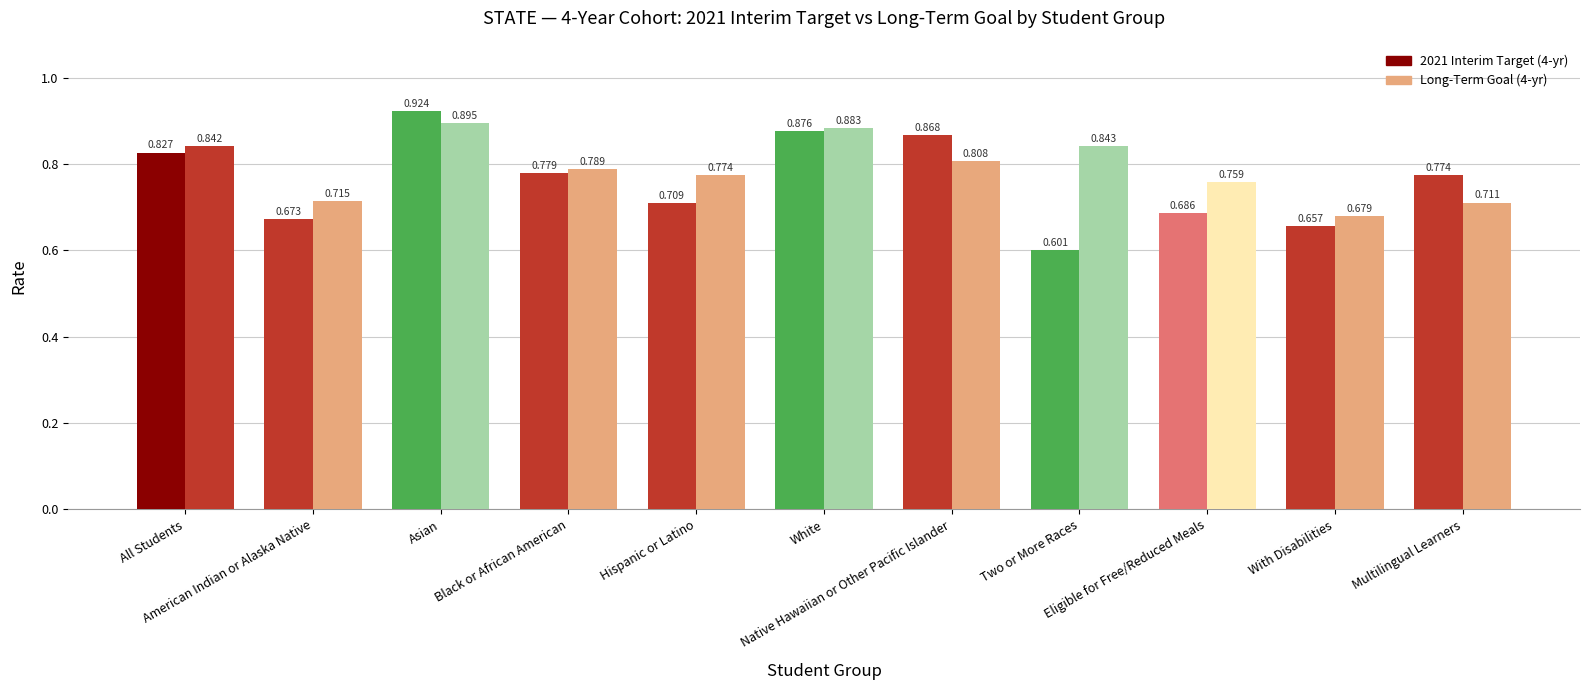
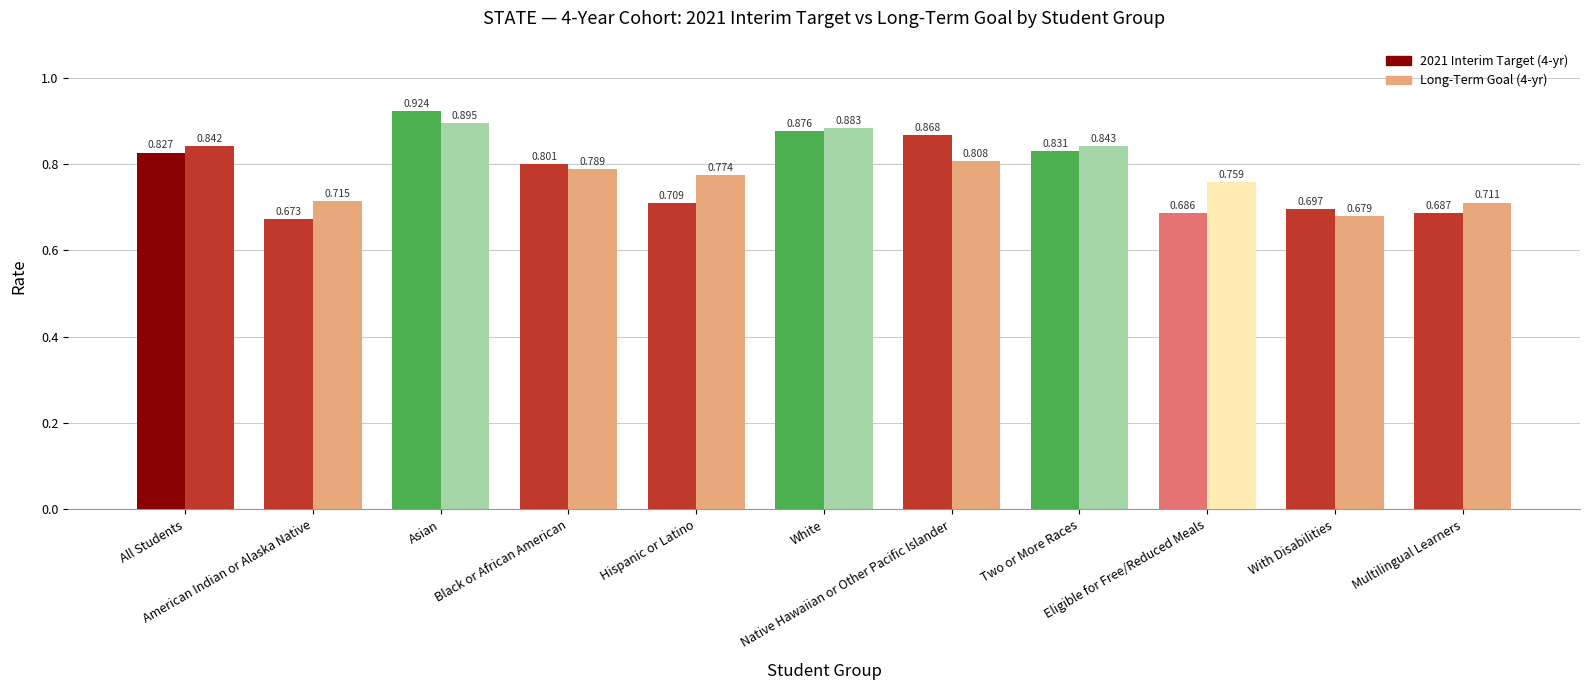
  {
    "2021 Interim Target (4-yr)": {
      "All Students": 0.827,
      "American Indian or Alaska Native": 0.673,
      "Asian": 0.924,
-     "Black or African American": 0.779,
+     "Black or African American": 0.801,
      "Hispanic or Latino": 0.709,
      "White": 0.876,
      "Native Hawaiian or Other Pacific Islander": 0.868,
-     "Two or More Races": 0.601,
+     "Two or More Races": 0.831,
      "Eligible for Free/Reduced Meals": 0.686,
-     "With Disabilities": 0.657,
-     "Multilingual Learners": 0.774
+     "With Disabilities": 0.697,
+     "Multilingual Learners": 0.687
    }
  }
